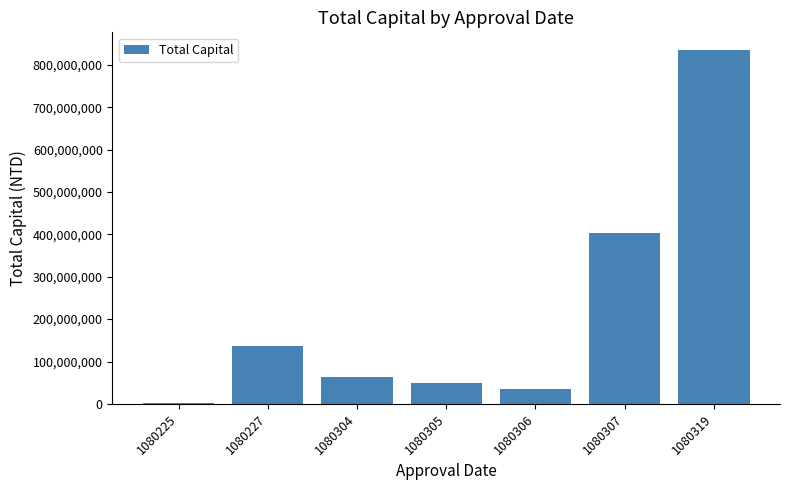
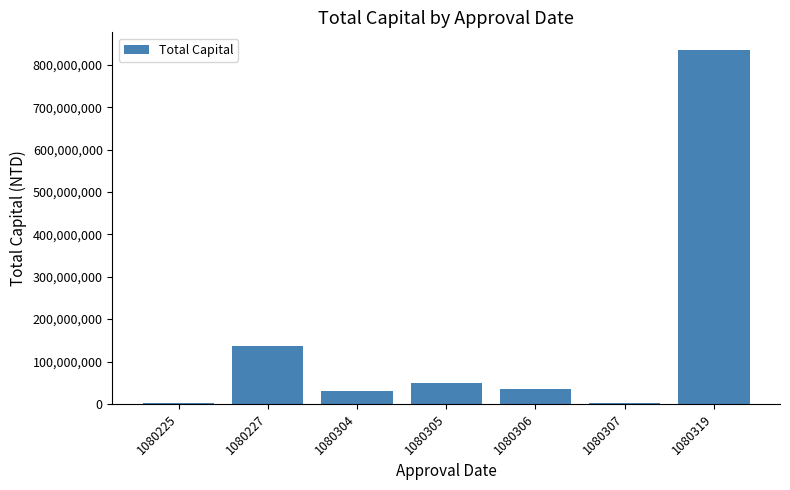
  {
    "1080227": "140,000,000",
-   "1080304": "60,000,000",
+   "1080304": "30,000,000",
    "1080305": "50,000,000",
    "1080306": "30,000,000",
-   "1080307": "400,000,000",
+   "1080307": "0",
    "1080319": "840,000,000"
  }
